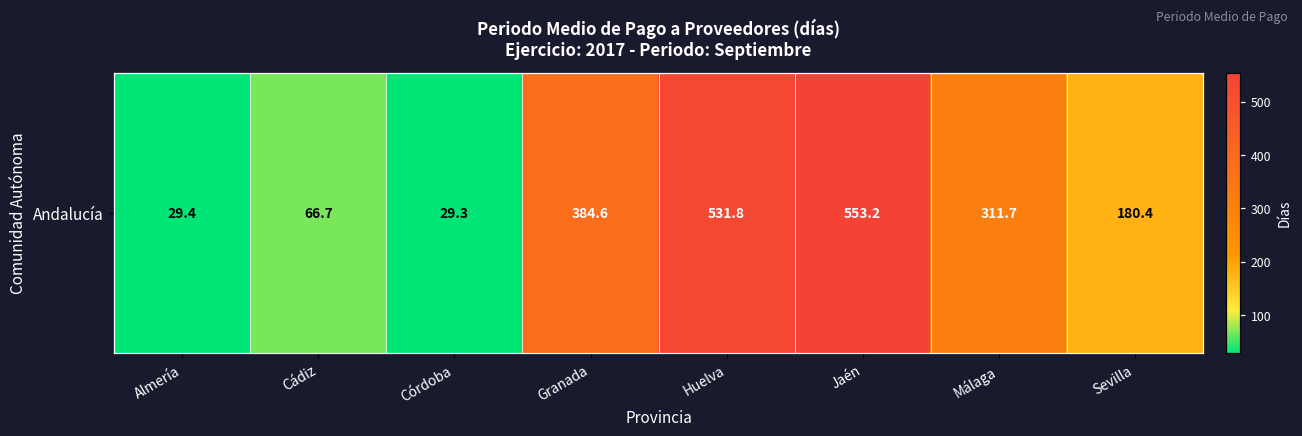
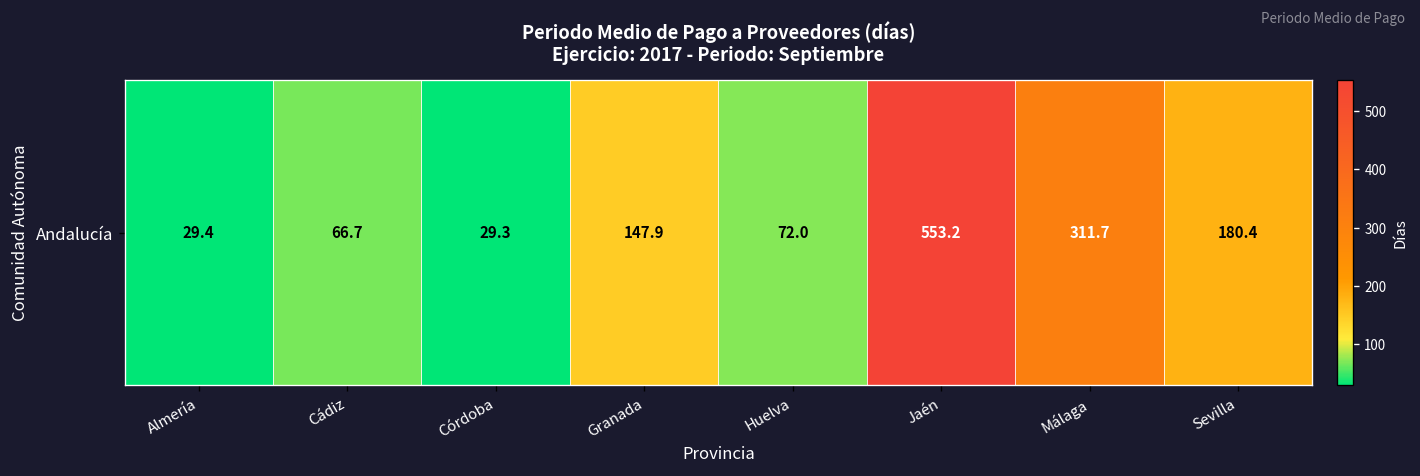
  {
    "Andalucía": {
      "Almería": 29.4,
      "Cádiz": 66.7,
      "Córdoba": 29.3,
-     "Granada": 384.6,
-     "Huelva": 531.8,
+     "Granada": 147.9,
+     "Huelva": 72.0,
      "Jaén": 553.2,
      "Málaga": 311.7,
      "Sevilla": 180.4
    }
  }
